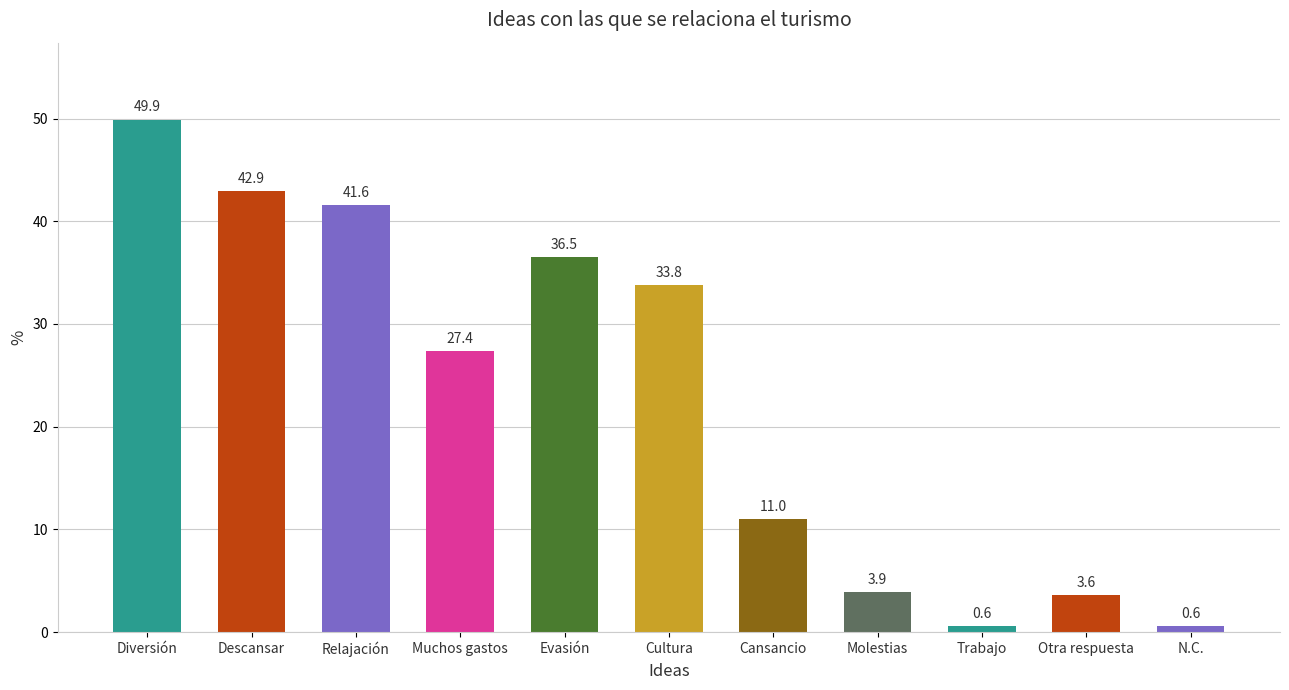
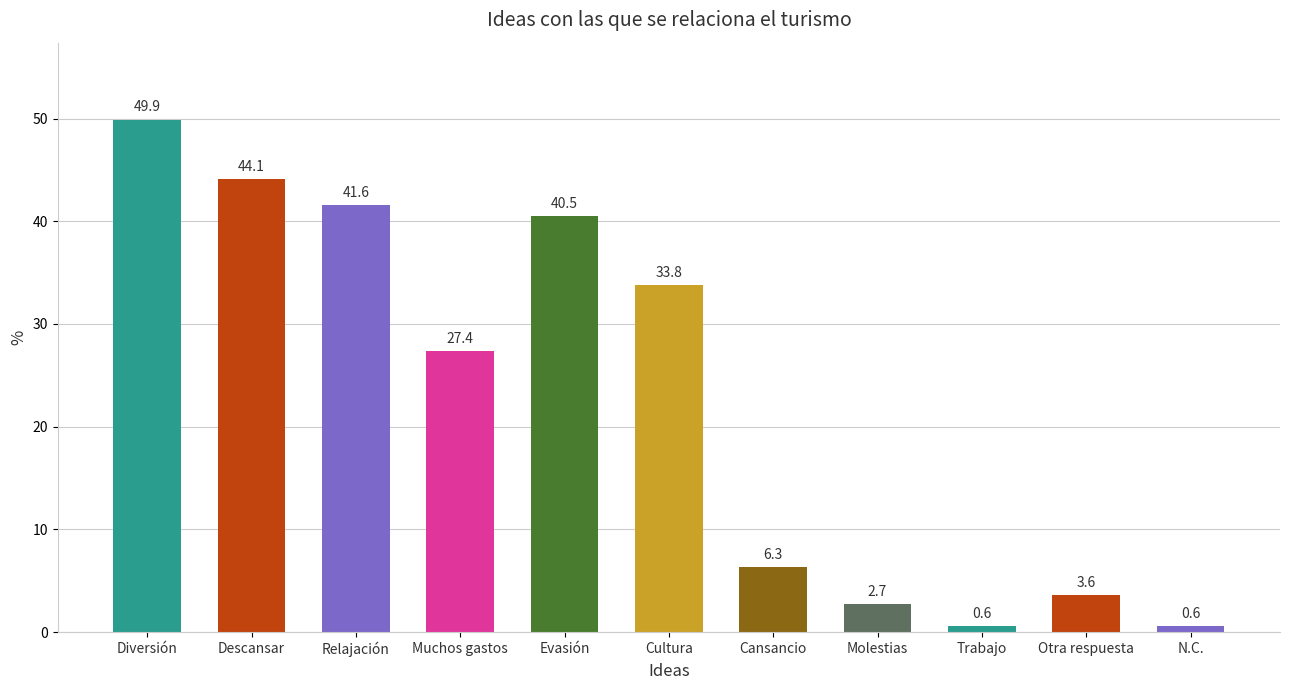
  {
    "Diversión": 49.9,
-   "Descansar": 42.9,
+   "Descansar": 44.1,
    "Relajación": 41.6,
    "Muchos gastos": 27.4,
-   "Evasión": 36.5,
+   "Evasión": 40.5,
    "Cultura": 33.8,
-   "Cansancio": 11.0,
-   "Molestias": 3.9,
+   "Cansancio": 6.3,
+   "Molestias": 2.7,
    "Trabajo": 0.6,
    "Otra respuesta": 3.6,
    "N.C.": 0.6
  }
